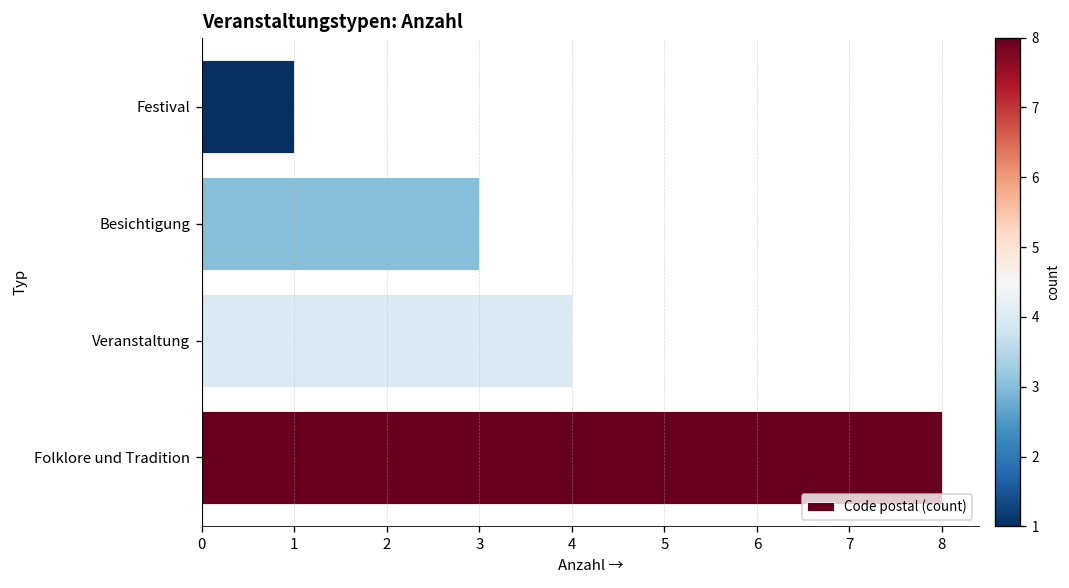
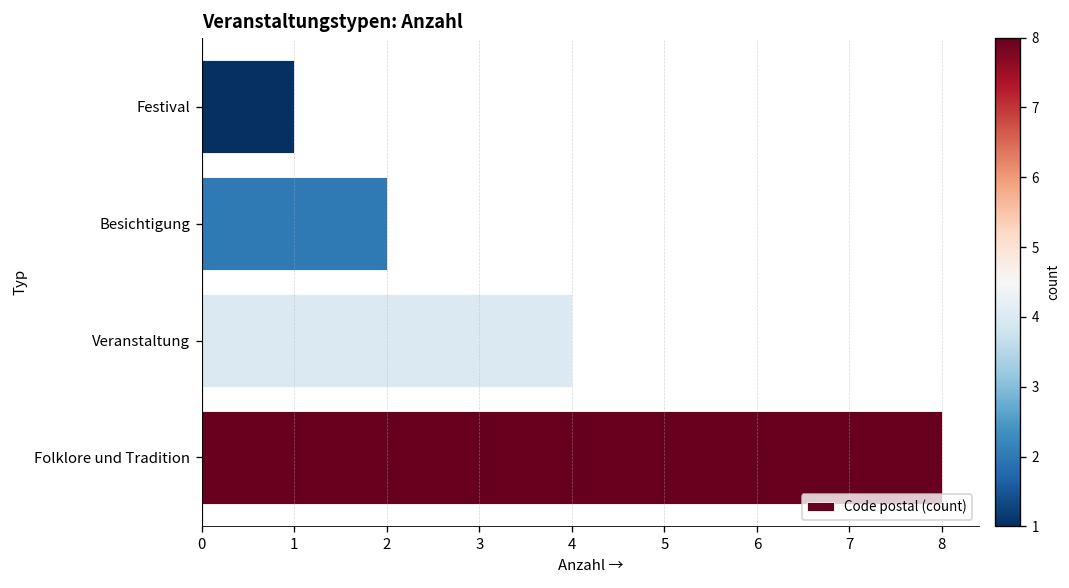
  {
    "Festival": 1,
-   "Besichtigung": 3,
+   "Besichtigung": 2,
    "Veranstaltung": 4,
    "Folklore und Tradition": 8
  }
